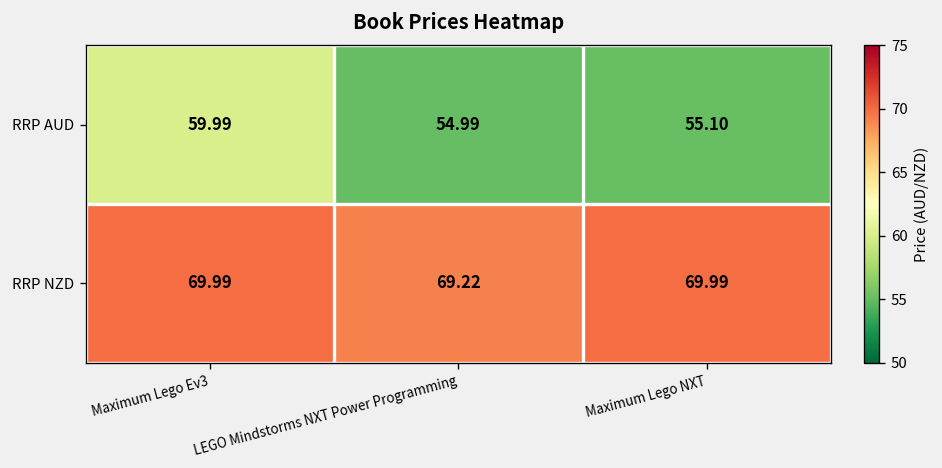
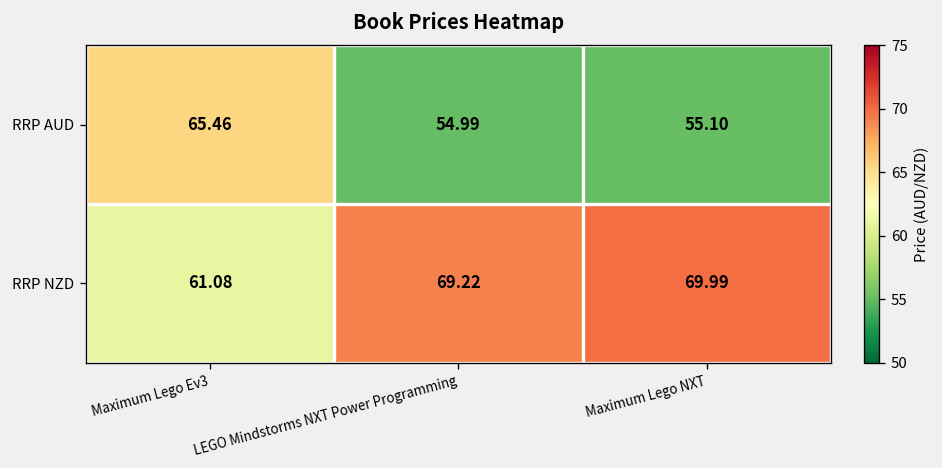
  {
    "RRP AUD": {
-     "Maximum Lego Ev3": 59.99,
+     "Maximum Lego Ev3": 65.46,
      "LEGO Mindstorms NXT Power Programming": 54.99,
      "Maximum Lego NXT": 55.10
    },
    "RRP NZD": {
-     "Maximum Lego Ev3": 69.99,
+     "Maximum Lego Ev3": 61.08,
      "LEGO Mindstorms NXT Power Programming": 69.22,
      "Maximum Lego NXT": 69.99
    }
  }
